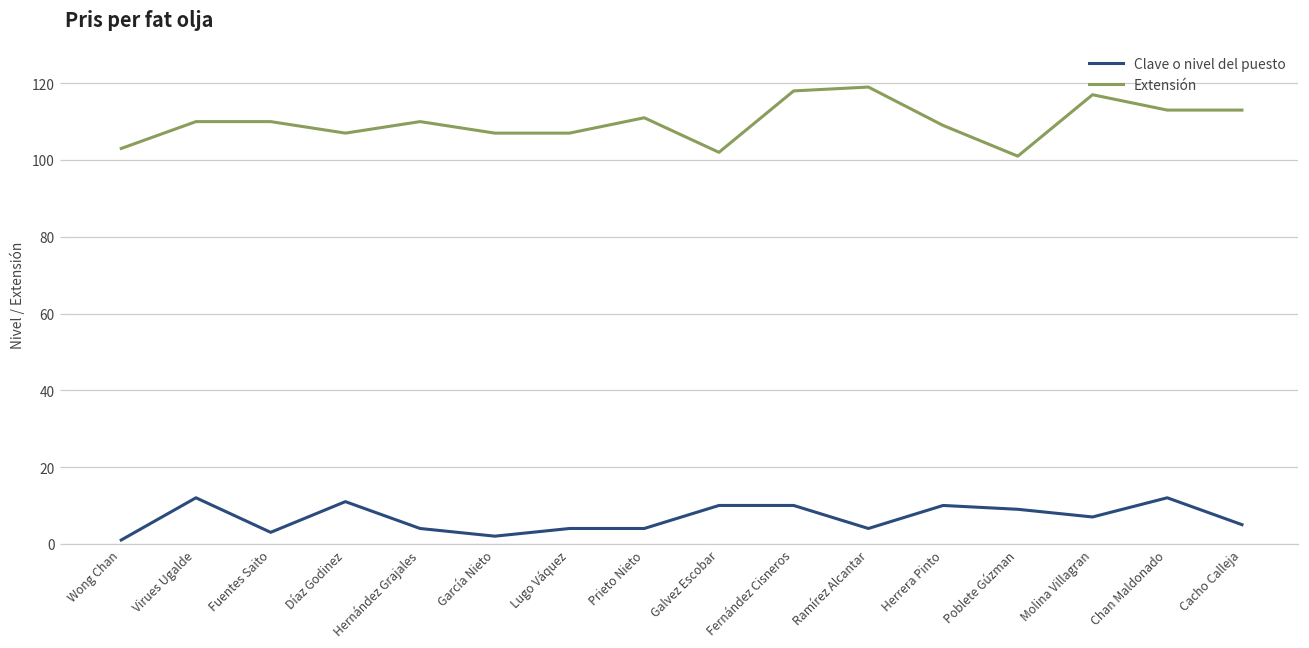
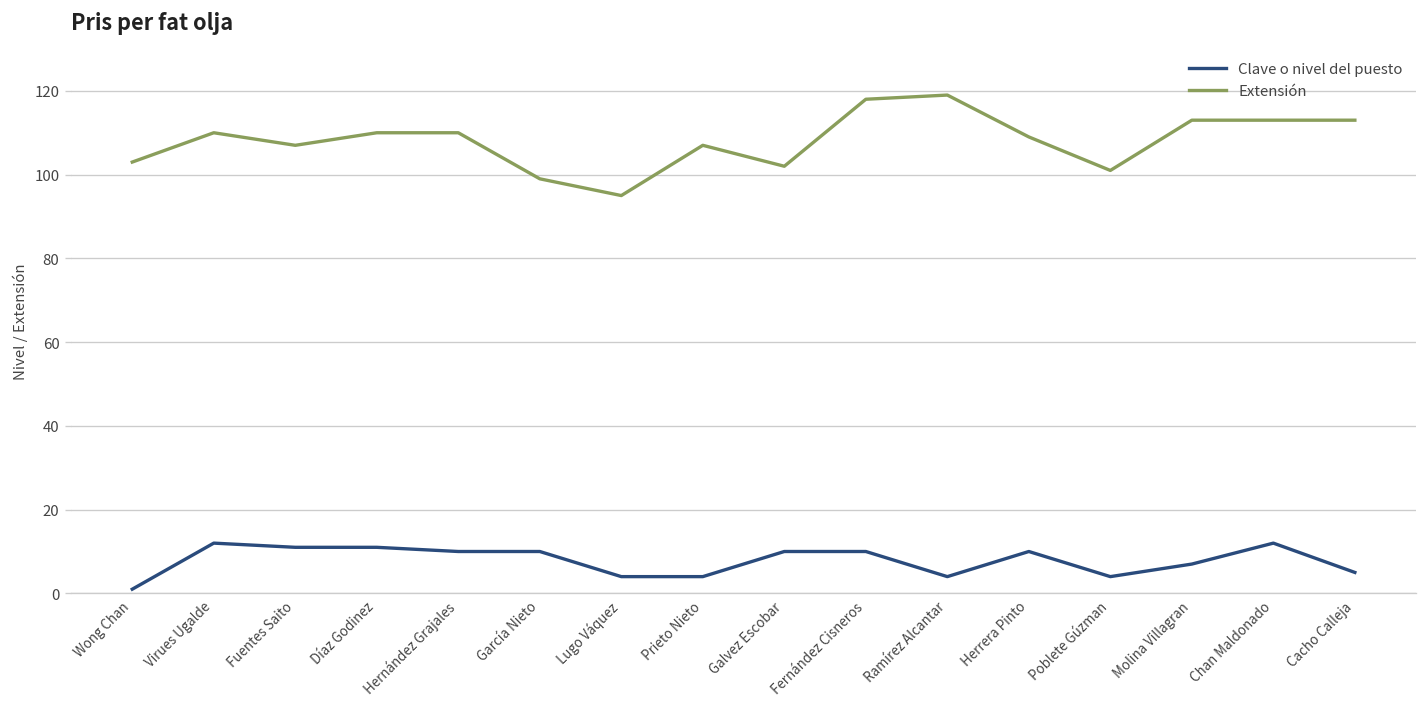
  {
    "Clave o nivel del puesto": {
      "Wong Chan": 1,
      "Virues Ugalde": 12,
-     "Fuentes Saito": 3,
+     "Fuentes Saito": 11,
      "Díaz Godinez": 11,
-     "Hernández Grajales": 4,
-     "García Nieto": 2,
+     "Hernández Grajales": 10,
+     "García Nieto": 10,
      "Lugo Váquez": 4,
      "Prieto Nieto": 4,
      "Galvez Escobar": 10,
      "Fernández Cisneros": 10,
      "Ramírez Alcantar": 4,
      "Herrera Pinto": 10,
-     "Poblete Gúzman": 9,
+     "Poblete Gúzman": 4,
      "Molina Villagran": 7,
      "Chan Maldonado": 12,
      "Cacho Calleja": 5
    },
    "Extensión": {
      "Wong Chan": 103,
      "Virues Ugalde": 110,
-     "Fuentes Saito": 110,
-     "Díaz Godinez": 107,
+     "Fuentes Saito": 107,
+     "Díaz Godinez": 110,
      "Hernández Grajales": 110,
-     "García Nieto": 107,
-     "Lugo Váquez": 107,
-     "Prieto Nieto": 111,
+     "García Nieto": 99,
+     "Lugo Váquez": 95,
+     "Prieto Nieto": 107,
      "Galvez Escobar": 102,
      "Fernández Cisneros": 118,
      "Ramírez Alcantar": 119,
      "Herrera Pinto": 109,
      "Poblete Gúzman": 101,
-     "Molina Villagran": 117,
+     "Molina Villagran": 113,
      "Chan Maldonado": 113,
      "Cacho Calleja": 113
    }
  }
